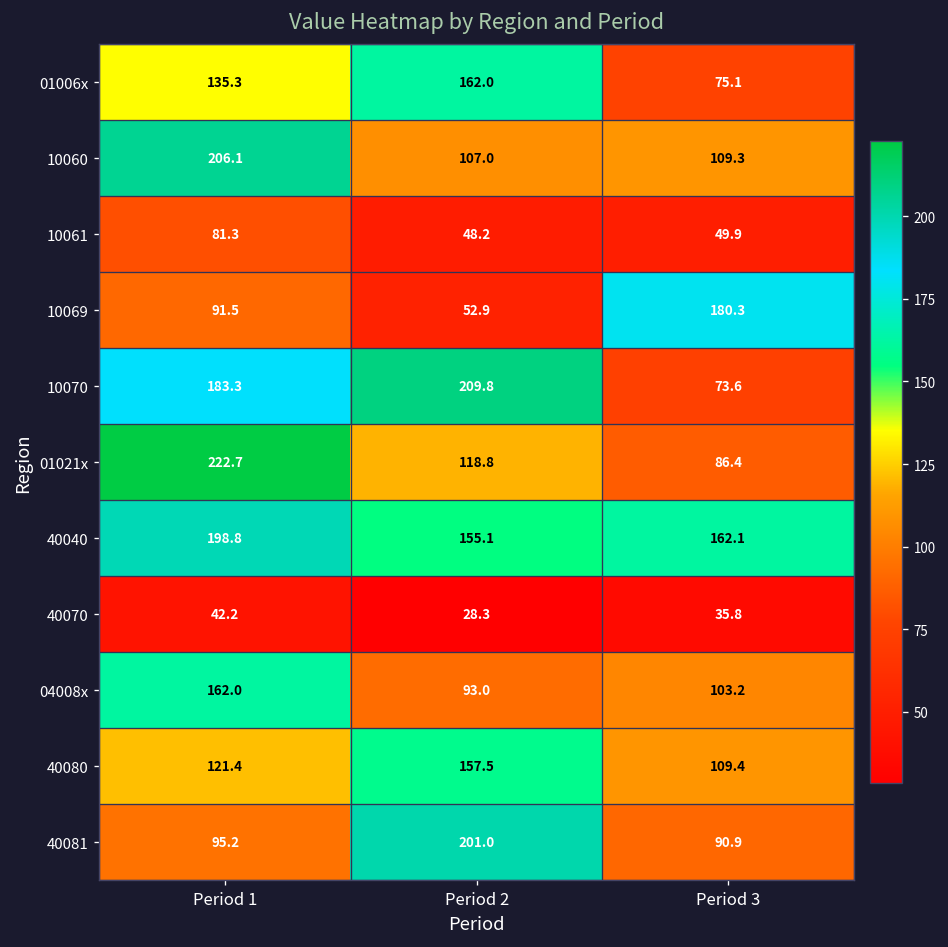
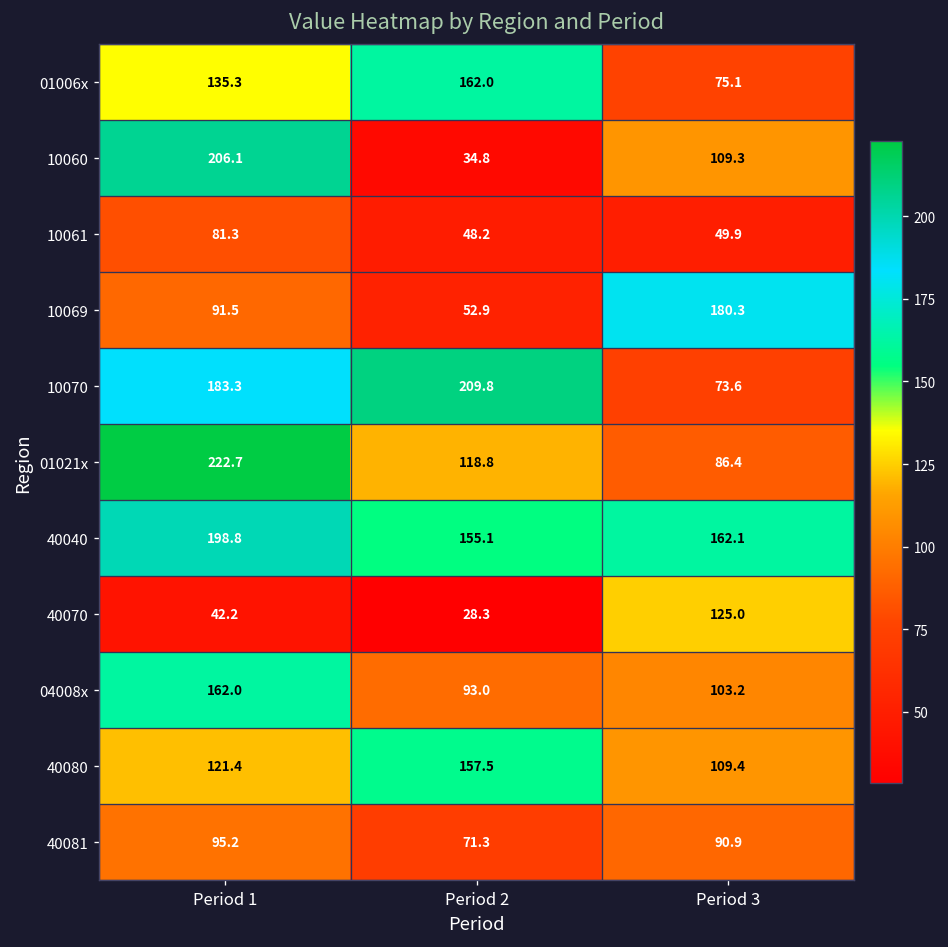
  {
    "01006x": {
      "Period 1": 135.3,
      "Period 2": 162.0,
      "Period 3": 75.1
    },
    "10060": {
      "Period 1": 206.1,
-     "Period 2": 107.0,
+     "Period 2": 34.8,
      "Period 3": 109.3
    },
    "10061": {
      "Period 1": 81.3,
      "Period 2": 48.2,
      "Period 3": 49.9
    },
    "10069": {
      "Period 1": 91.5,
      "Period 2": 52.9,
      "Period 3": 180.3
    },
    "10070": {
      "Period 1": 183.3,
      "Period 2": 209.8,
      "Period 3": 73.6
    },
    "01021x": {
      "Period 1": 222.7,
      "Period 2": 118.8,
      "Period 3": 86.4
    },
    "40040": {
      "Period 1": 198.8,
      "Period 2": 155.1,
      "Period 3": 162.1
    },
    "40070": {
      "Period 1": 42.2,
      "Period 2": 28.3,
-     "Period 3": 35.8
+     "Period 3": 125.0
    },
    "04008x": {
      "Period 1": 162.0,
      "Period 2": 93.0,
      "Period 3": 103.2
    },
    "40080": {
      "Period 1": 121.4,
      "Period 2": 157.5,
      "Period 3": 109.4
    },
    "40081": {
      "Period 1": 95.2,
-     "Period 2": 201.0,
+     "Period 2": 71.3,
      "Period 3": 90.9
    }
  }
